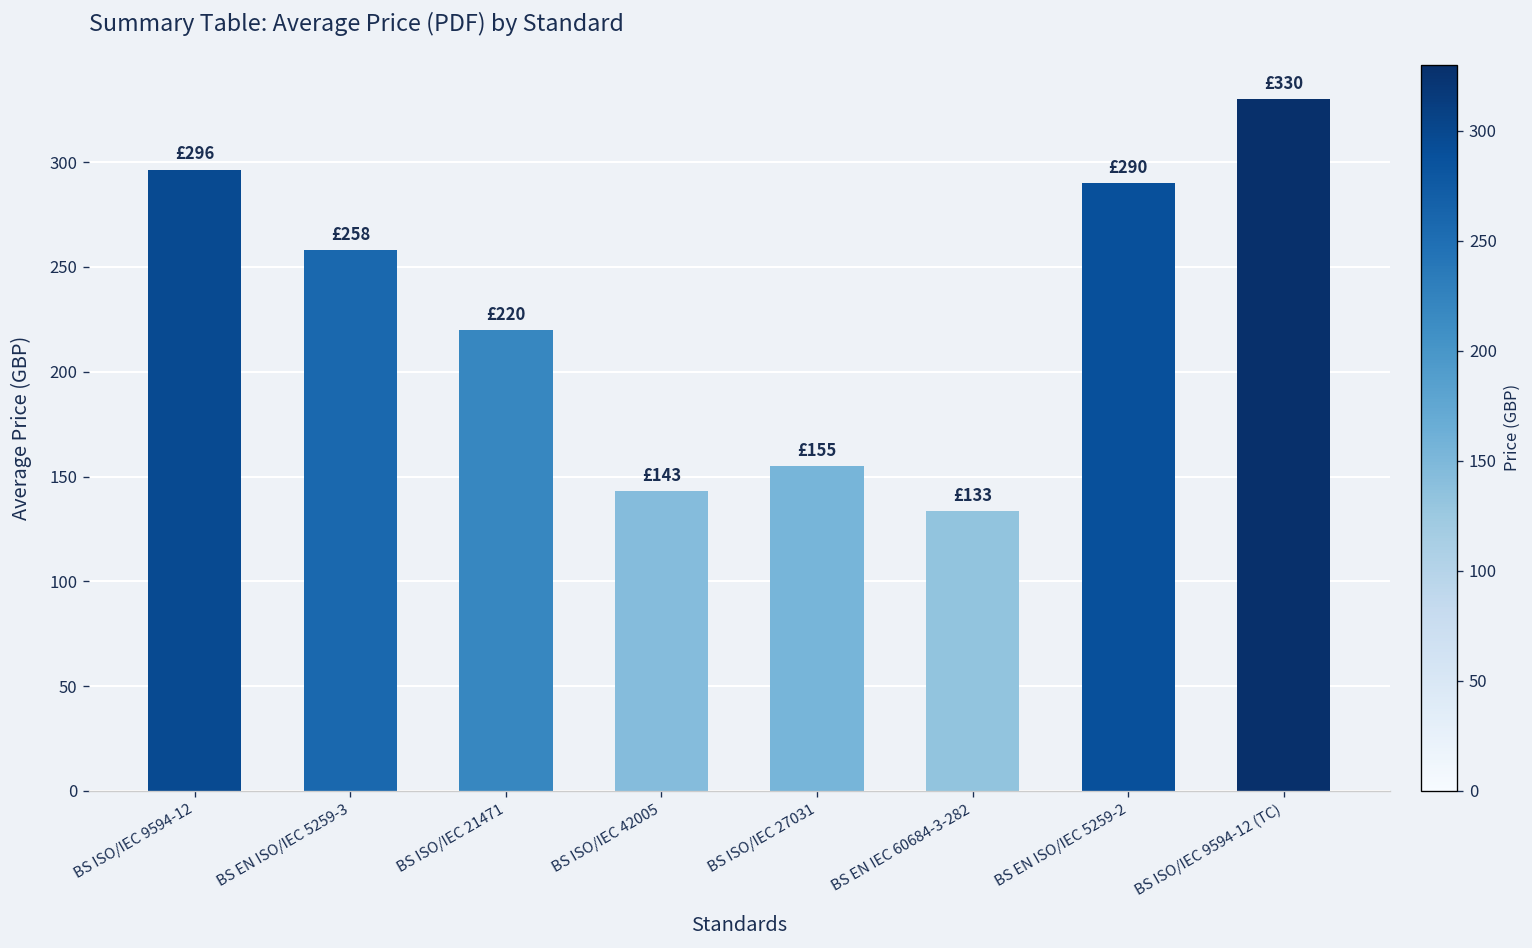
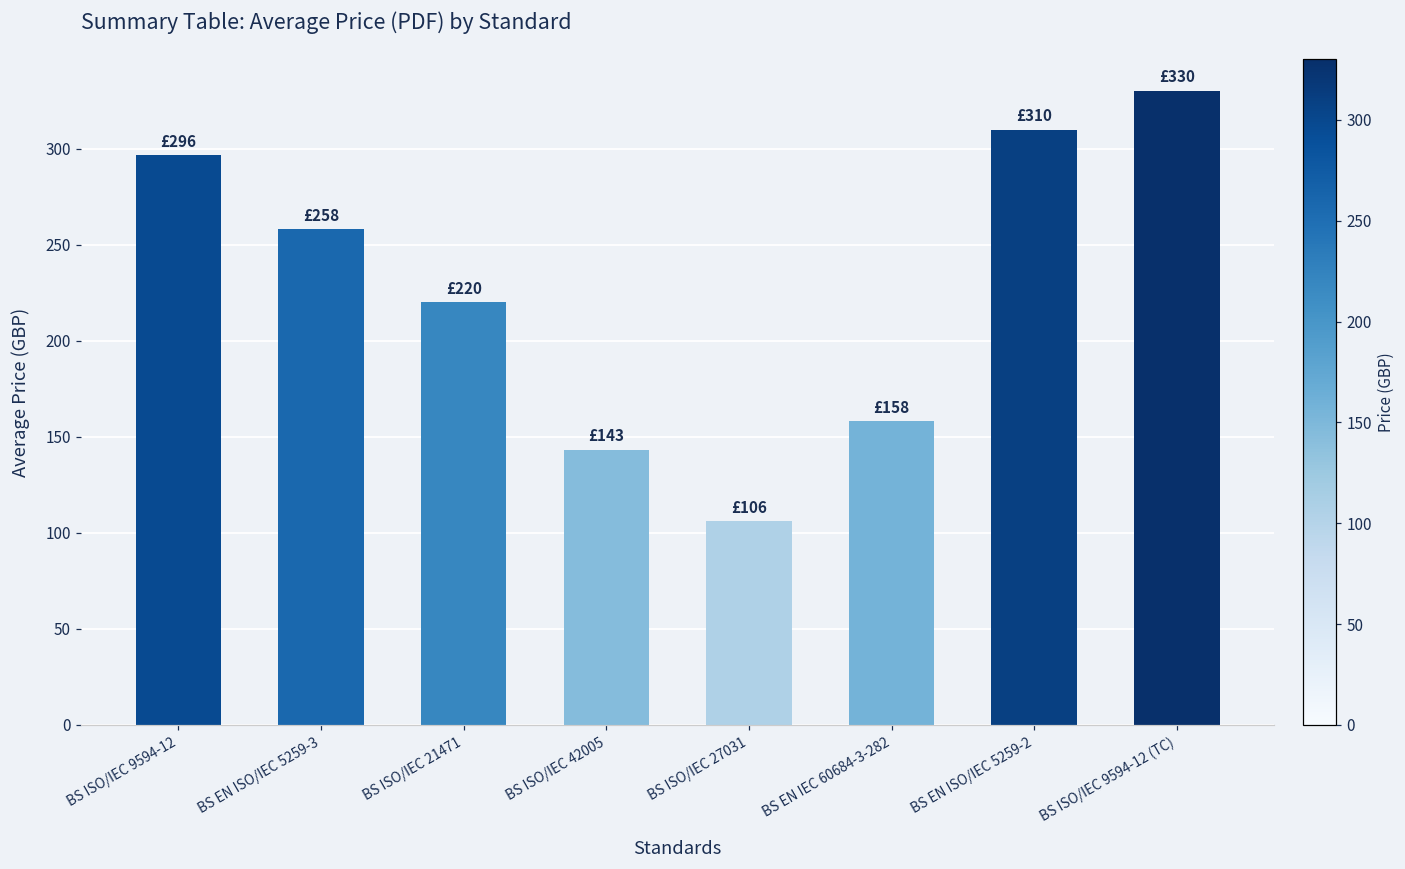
  {
    "BS ISO/IEC 9594-12": "£296",
    "BS EN ISO/IEC 5259-3": "£258",
    "BS ISO/IEC 21471": "£220",
    "BS ISO/IEC 42005": "£143",
-   "BS ISO/IEC 27031": "£155",
-   "BS EN IEC 60684-3-282": "£133",
-   "BS EN ISO/IEC 5259-2": "£290",
+   "BS ISO/IEC 27031": "£106",
+   "BS EN IEC 60684-3-282": "£158",
+   "BS EN ISO/IEC 5259-2": "£310",
    "BS ISO/IEC 9594-12 (TC)": "£330"
  }
